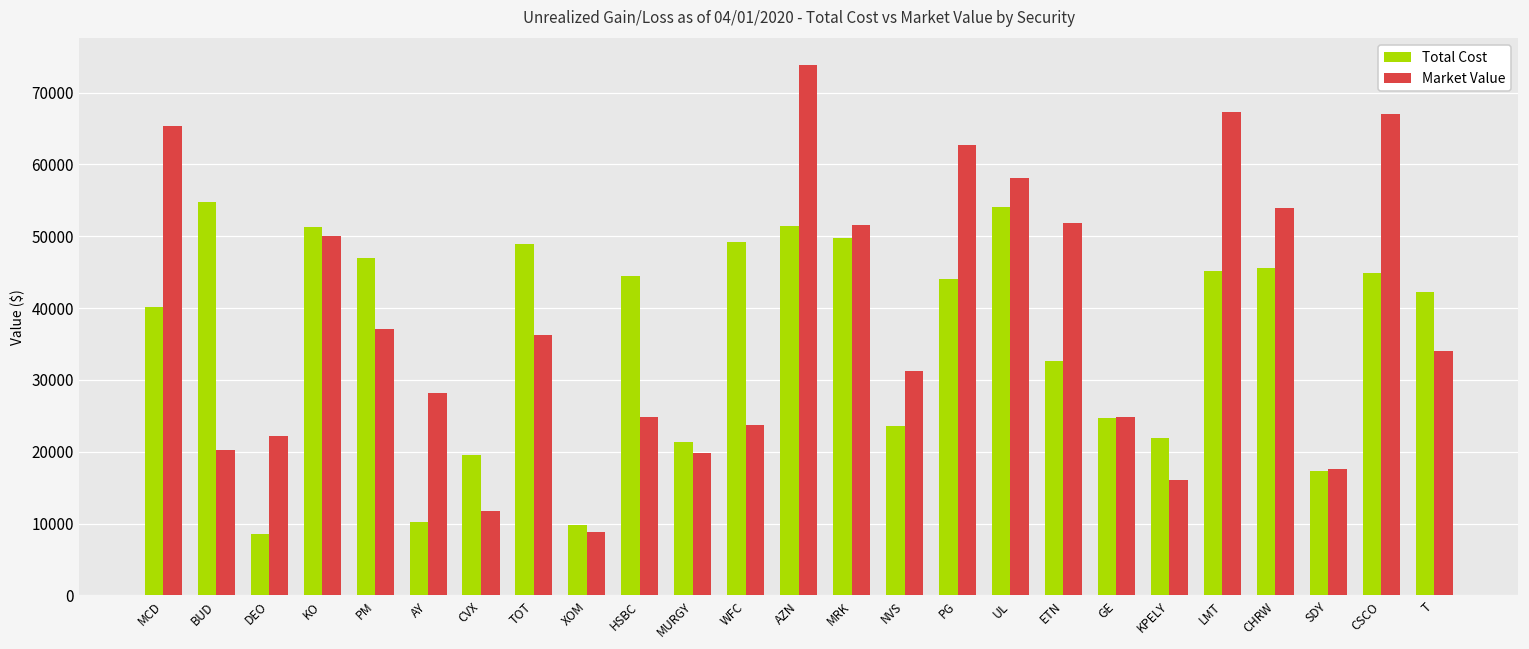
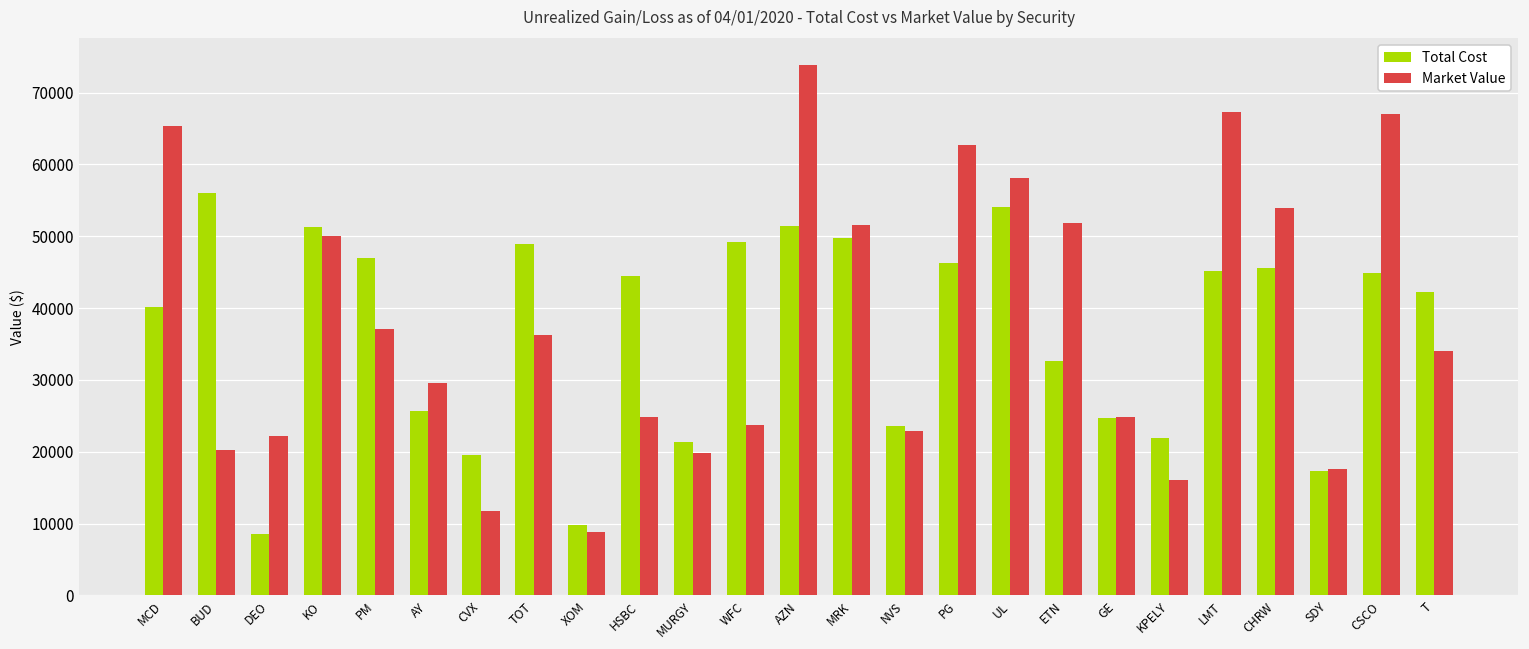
  {
    "Total Cost": {
      "MCD": 40000,
-     "BUD": 55000,
+     "BUD": 56000,
      "DEO": 8000,
      "KO": 51000,
      "PM": 47000,
-     "AY": 10000,
+     "AY": 26000,
      "CVX": 19000,
      "TOT": 49000,
      "XOM": 10000,
      "HSBC": 44000,
      "MURGY": 21000,
      "WFC": 49000,
      "AZN": 51000,
      "MRK": 50000,
      "NVS": 24000,
-     "PG": 44000,
+     "PG": 46000,
      "UL": 54000,
      "ETN": 33000,
      "GE": 25000,
      "KPELY": 22000,
      "LMT": 45000,
      "CHRW": 46000,
      "SDY": 17000,
      "CSCO": 45000,
      "T": 42000
    },
    "Market Value": {
      "MCD": 65000,
      "BUD": 20000,
      "DEO": 22000,
      "KO": 50000,
      "PM": 37000,
-     "AY": 28000,
+     "AY": 30000,
      "CVX": 12000,
      "TOT": 36000,
      "XOM": 9000,
      "HSBC": 25000,
      "MURGY": 20000,
      "WFC": 24000,
      "AZN": 74000,
      "MRK": 52000,
-     "NVS": 31000,
+     "NVS": 23000,
      "PG": 63000,
      "UL": 58000,
      "ETN": 52000,
      "GE": 25000,
      "KPELY": 16000,
      "LMT": 67000,
      "CHRW": 54000,
      "SDY": 18000,
      "CSCO": 67000,
      "T": 34000
    }
  }
